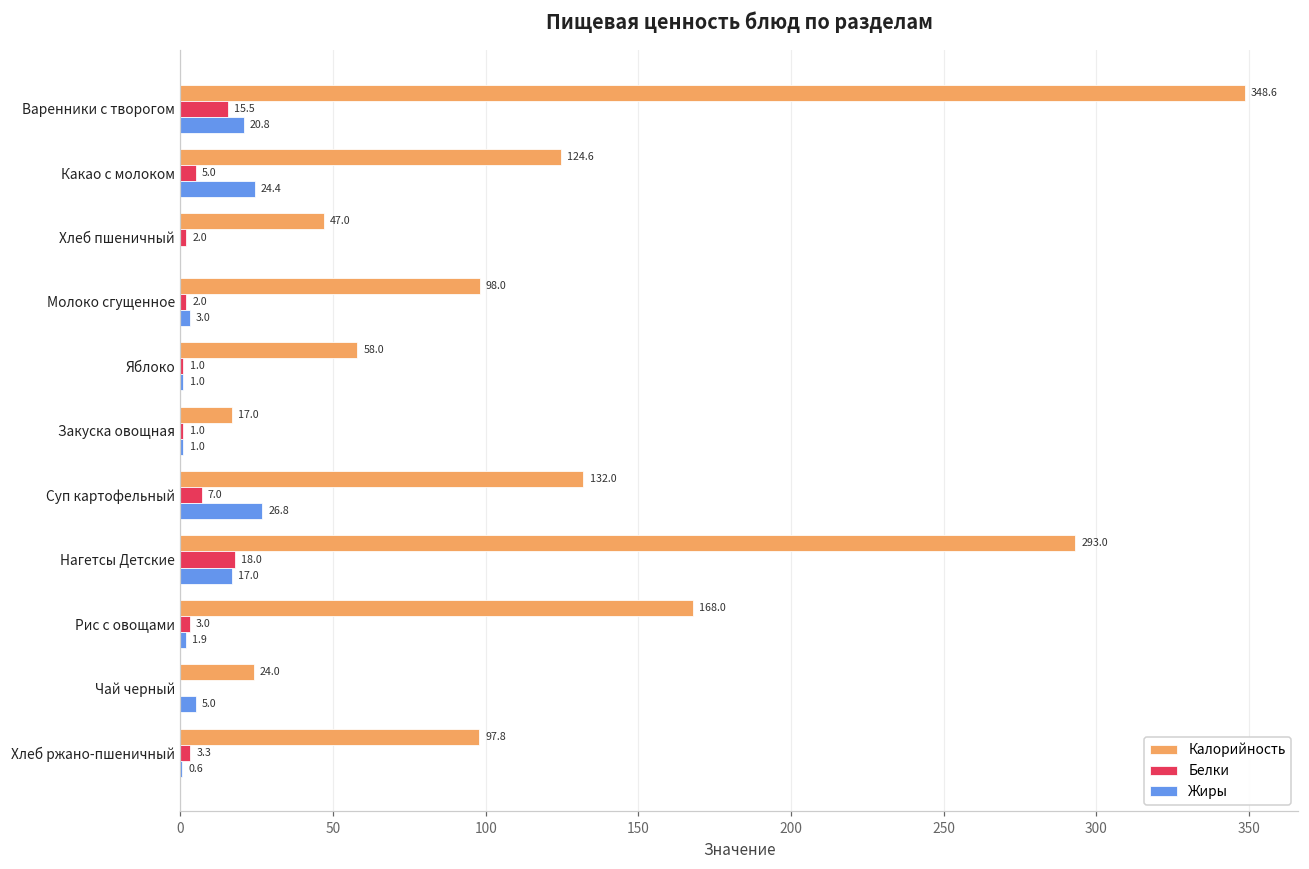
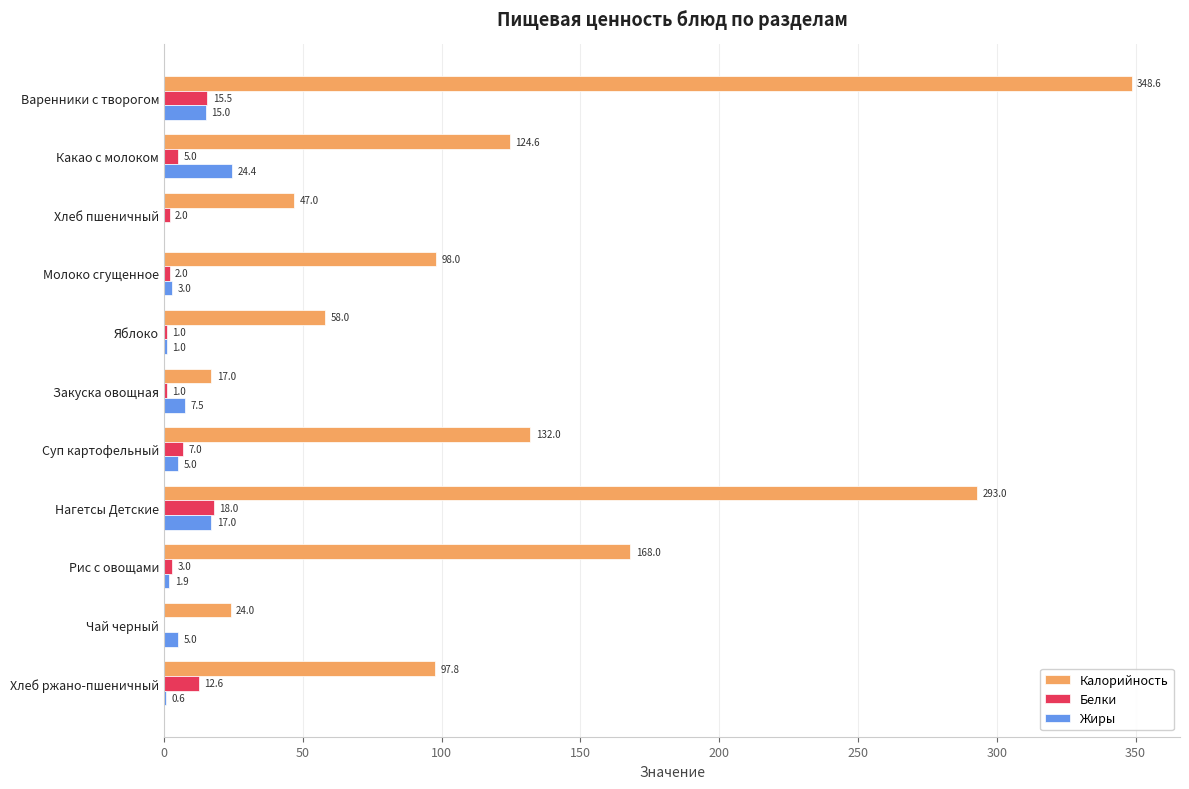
  {
    "Калорийность": {
      "Варенники с творогом": 348.6,
      "Какао с молоком": 124.6,
      "Хлеб пшеничный": 47.0,
      "Молоко сгущенное": 98.0,
      "Яблоко": 58.0,
      "Закуска овощная": 17.0,
      "Суп картофельный": 132.0,
      "Нагетсы Детские": 293.0,
      "Рис с овощами": 168.0,
      "Чай черный": 24.0,
      "Хлеб ржано-пшеничный": 97.8
    },
    "Белки": {
      "Варенники с творогом": 15.5,
      "Какао с молоком": 5.0,
      "Хлеб пшеничный": 2.0,
      "Молоко сгущенное": 2.0,
      "Яблоко": 1.0,
      "Закуска овощная": 1.0,
      "Суп картофельный": 7.0,
      "Нагетсы Детские": 18.0,
      "Рис с овощами": 3.0,
-     "Хлеб ржано-пшеничный": 3.3
+     "Хлеб ржано-пшеничный": 12.6
    },
    "Жиры": {
-     "Варенники с творогом": 20.8,
+     "Варенники с творогом": 15.0,
      "Какао с молоком": 24.4,
      "Молоко сгущенное": 3.0,
      "Яблоко": 1.0,
-     "Закуска овощная": 1.0,
-     "Суп картофельный": 26.8,
+     "Закуска овощная": 7.5,
+     "Суп картофельный": 5.0,
      "Нагетсы Детские": 17.0,
      "Рис с овощами": 1.9,
      "Чай черный": 5.0,
      "Хлеб ржано-пшеничный": 0.6
    }
  }
